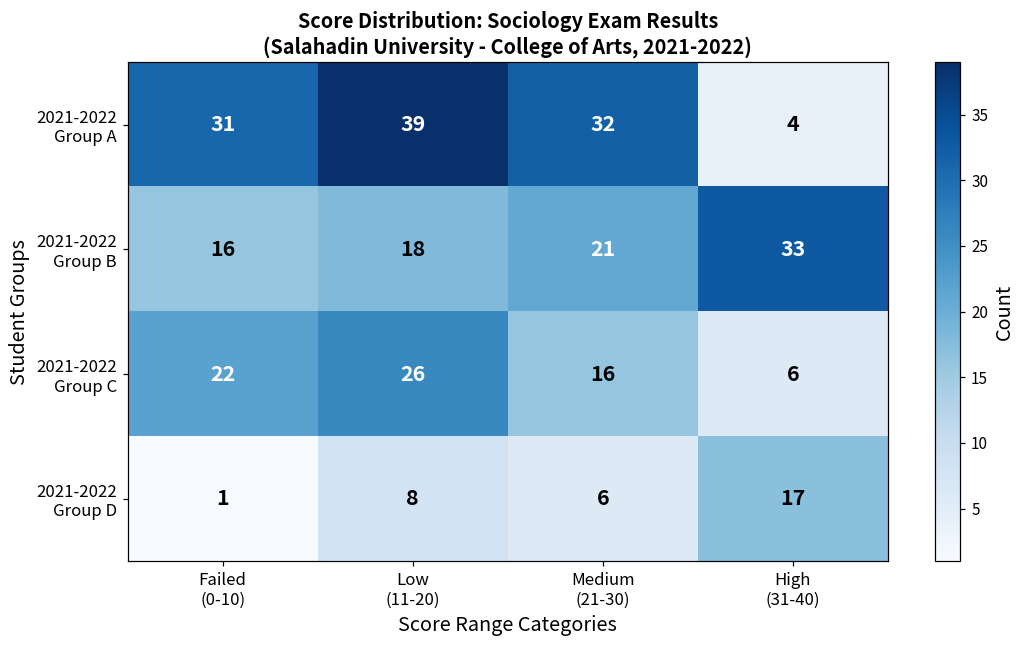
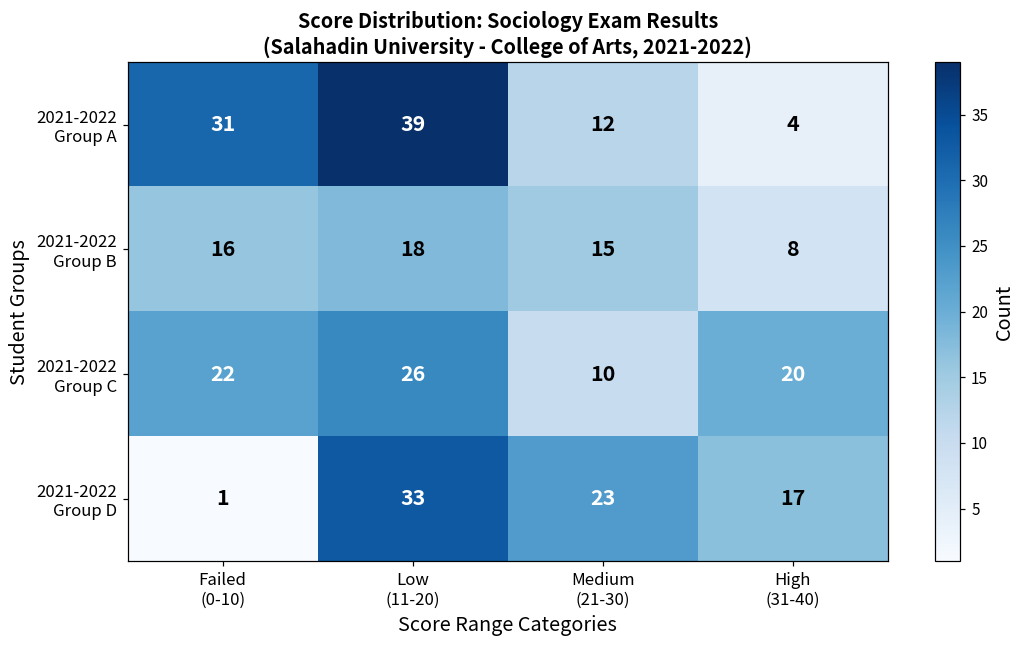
  {
    "2021-2022 Group A": {
      "Failed (0-10)": 31,
      "Low (11-20)": 39,
-     "Medium (21-30)": 32,
+     "Medium (21-30)": 12,
      "High (31-40)": 4
    },
    "2021-2022 Group B": {
      "Failed (0-10)": 16,
      "Low (11-20)": 18,
-     "Medium (21-30)": 21,
-     "High (31-40)": 33
+     "Medium (21-30)": 15,
+     "High (31-40)": 8
    },
    "2021-2022 Group C": {
      "Failed (0-10)": 22,
      "Low (11-20)": 26,
-     "Medium (21-30)": 16,
-     "High (31-40)": 6
+     "Medium (21-30)": 10,
+     "High (31-40)": 20
    },
    "2021-2022 Group D": {
      "Failed (0-10)": 1,
-     "Low (11-20)": 8,
-     "Medium (21-30)": 6,
+     "Low (11-20)": 33,
+     "Medium (21-30)": 23,
      "High (31-40)": 17
    }
  }
